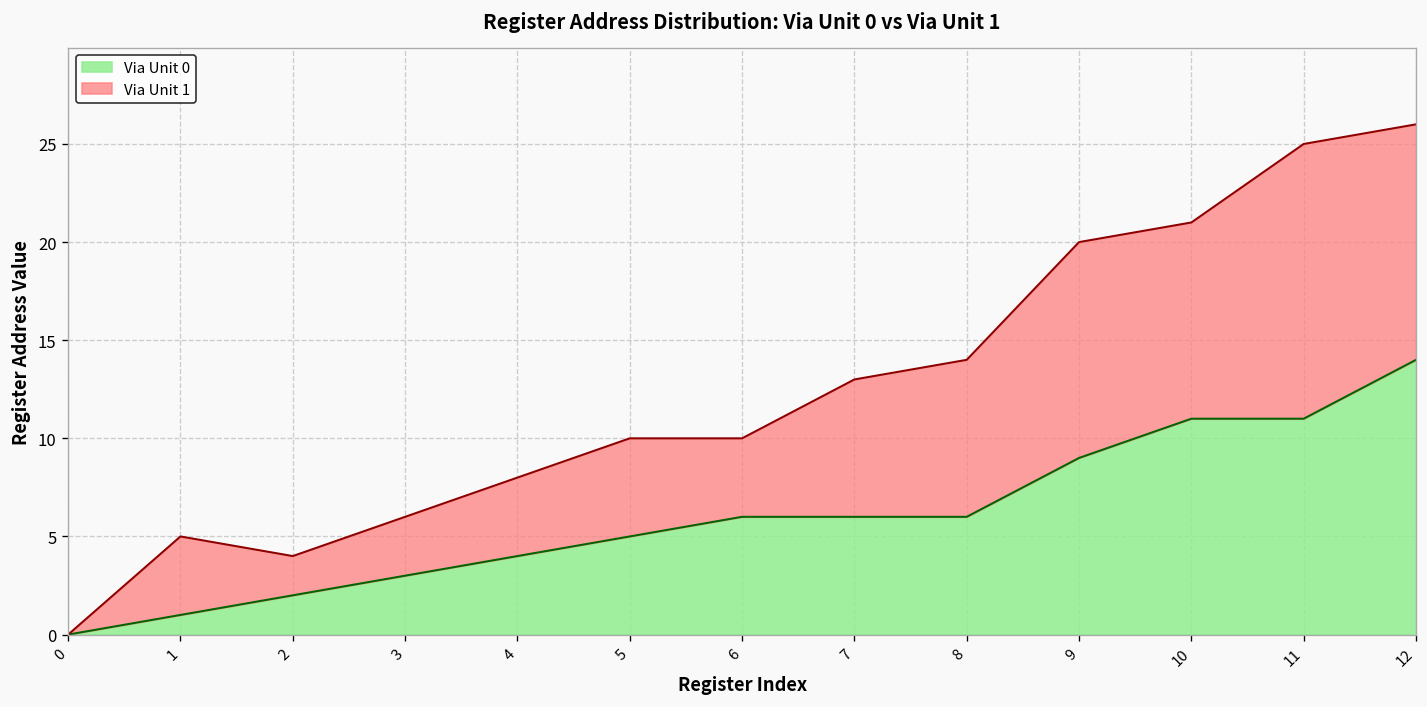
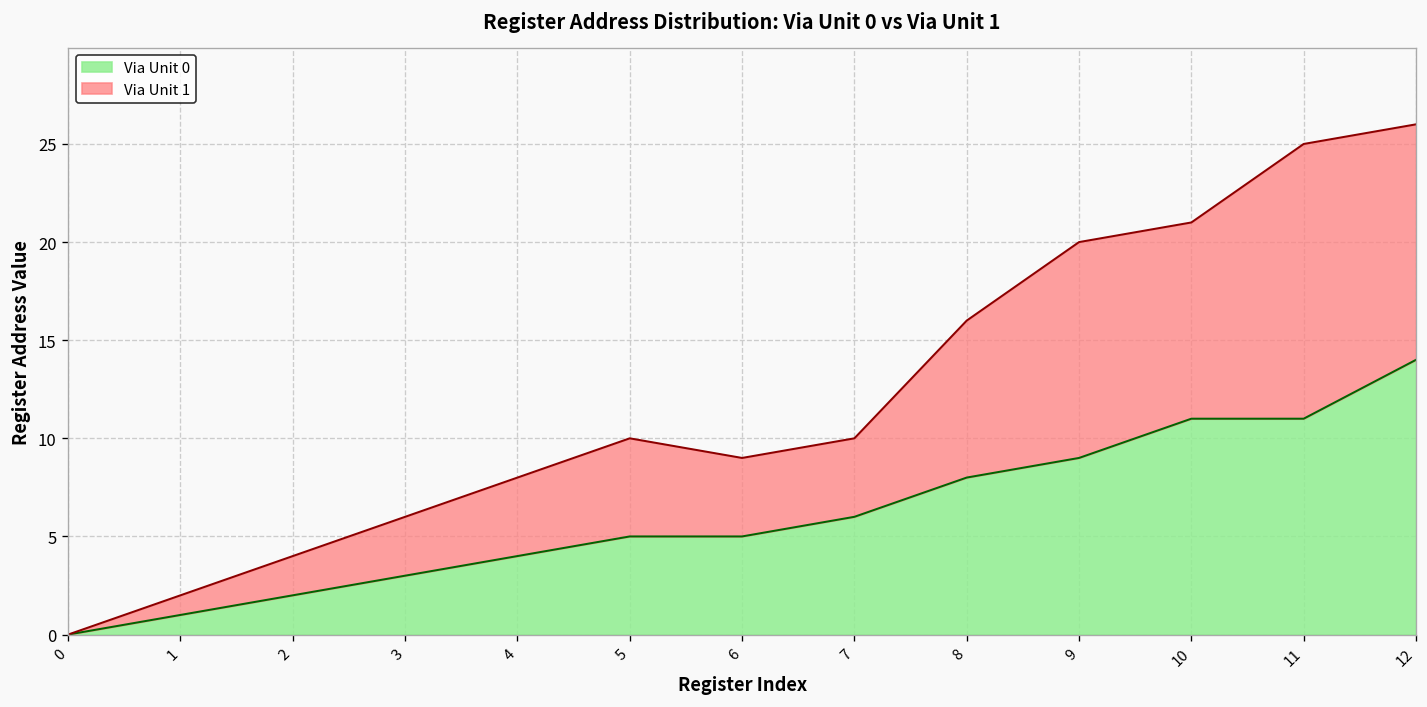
  {
    "Via Unit 0": {
      "1": 1,
      "2": 2,
      "3": 3,
      "4": 4,
      "5": 5,
-     "6": 6,
+     "6": 5,
      "7": 6,
-     "8": 6,
+     "8": 8,
      "9": 9,
      "10": 11,
      "11": 11,
      "12": 14
    },
    "Via Unit 1": {
-     "1": 4,
+     "1": 1,
      "2": 2,
      "3": 3,
      "4": 4,
      "5": 5,
      "6": 4,
-     "7": 7,
+     "7": 4,
      "8": 8,
      "9": 11,
      "10": 10,
      "11": 14,
      "12": 12
    }
  }
